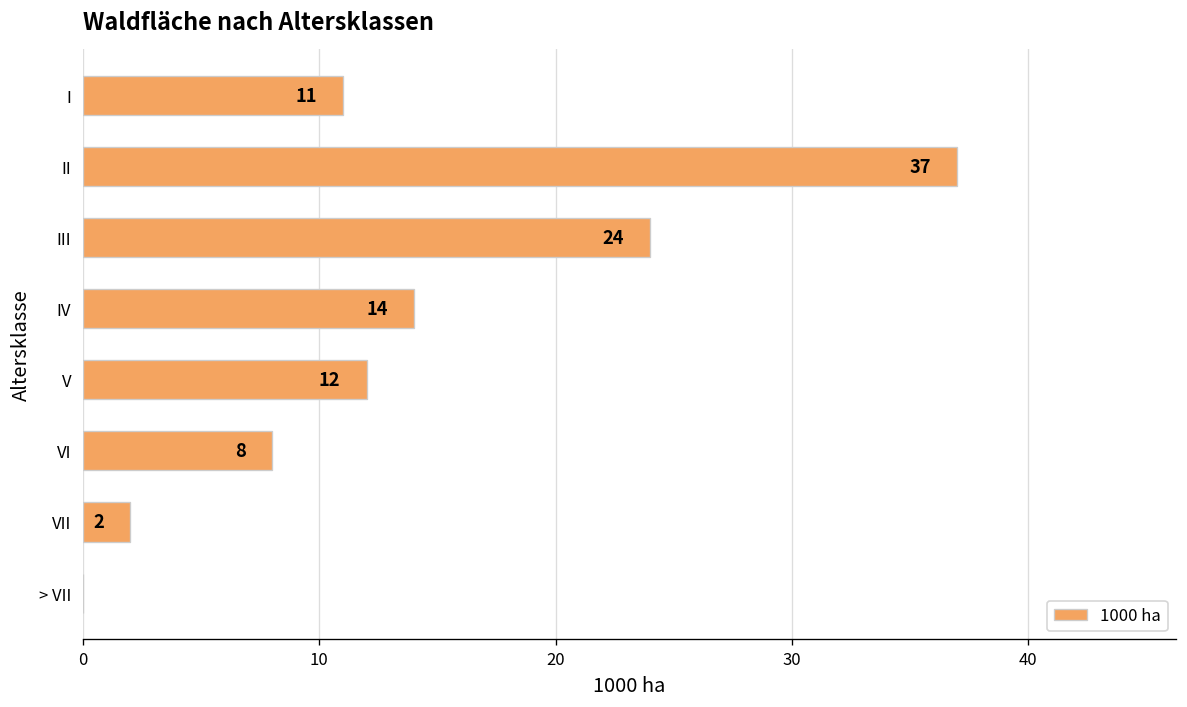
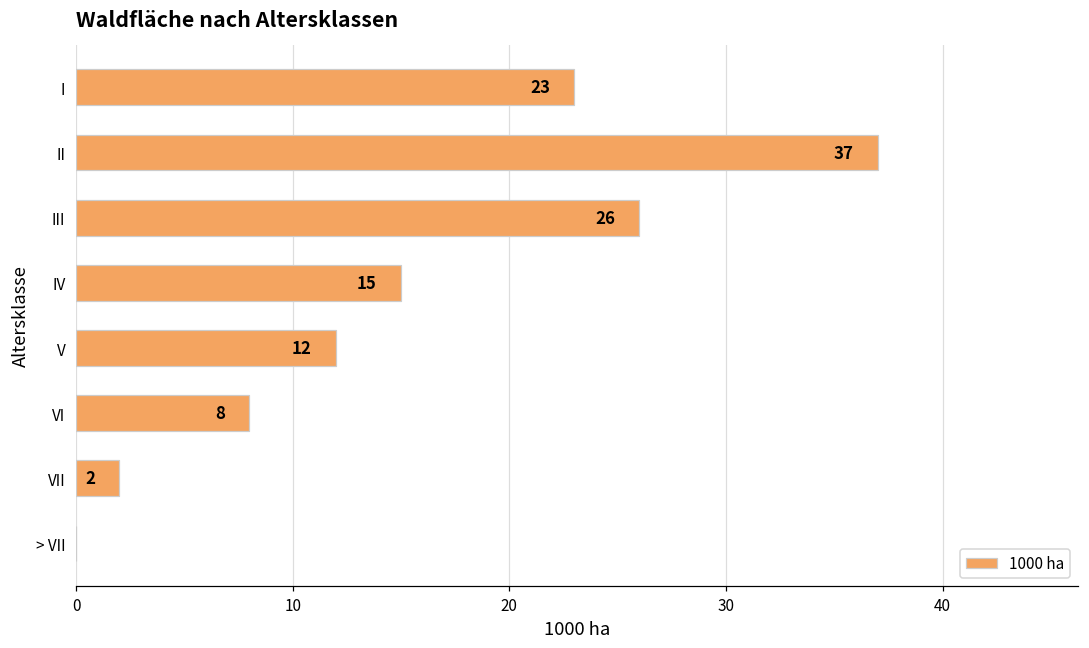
  {
-   "I": 11,
+   "I": 23,
    "II": 37,
-   "III": 24,
-   "IV": 14,
+   "III": 26,
+   "IV": 15,
    "V": 12,
    "VI": 8,
    "VII": 2
  }
